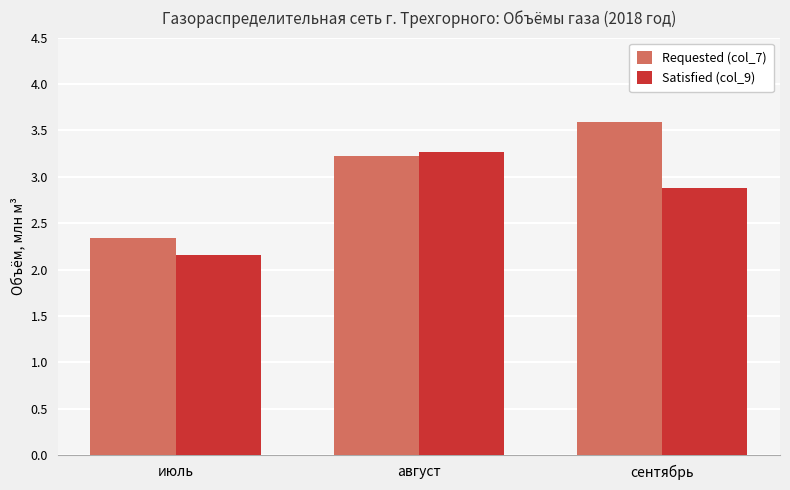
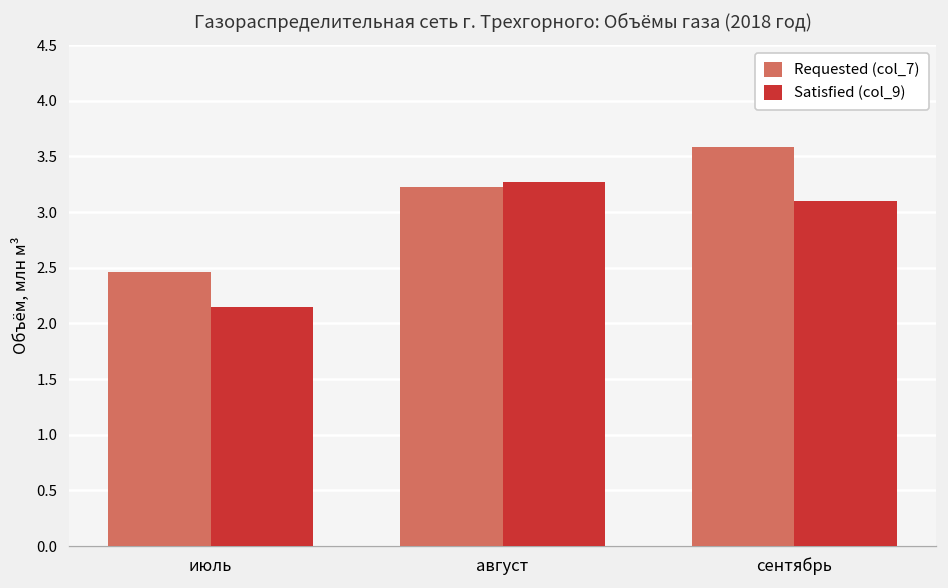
  {
    "Requested (col_7)": {
-     "июль": 2.3,
+     "июль": 2.5,
      "август": 3.2,
      "сентябрь": 3.6
    },
    "Satisfied (col_9)": {
      "июль": 2.2,
      "август": 3.3,
-     "сентябрь": 2.9
+     "сентябрь": 3.1
    }
  }
